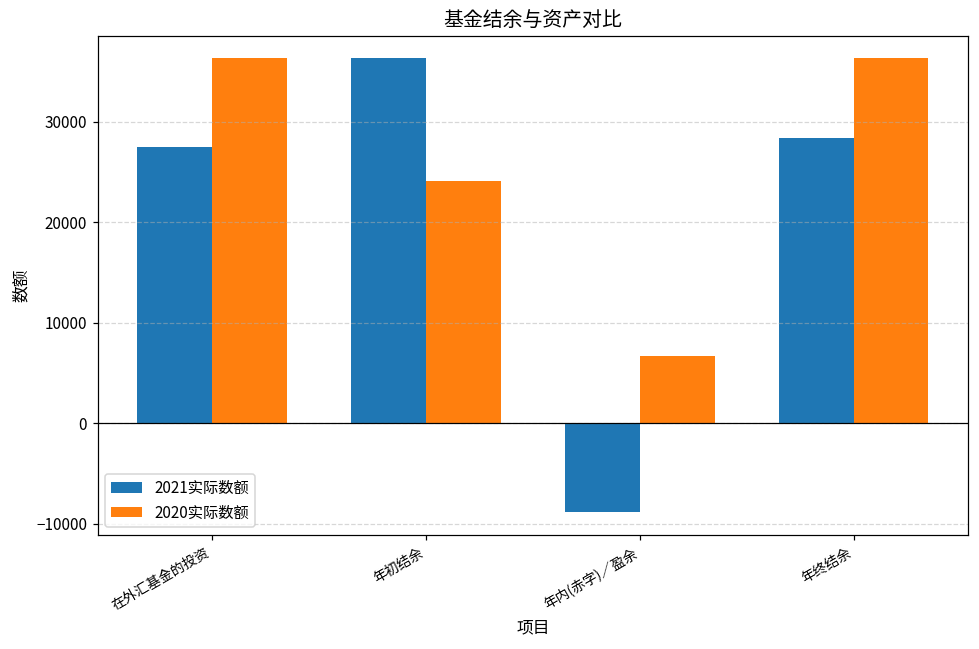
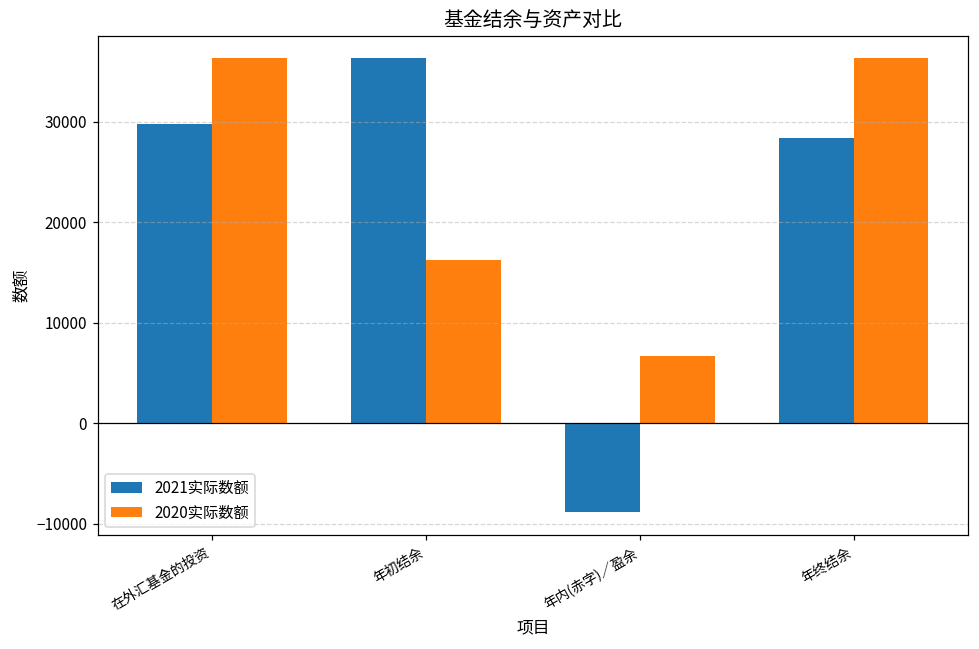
  {
    "2021实际数额": {
-     "在外汇基金的投资": 27000,
+     "在外汇基金的投资": 30000,
      "年初结余": 36000,
      "年内(赤字)／盈余": -9000,
      "年终结余": 28000
    },
    "2020实际数额": {
      "在外汇基金的投资": 36000,
-     "年初结余": 24000,
+     "年初结余": 16000,
      "年内(赤字)／盈余": 7000,
      "年终结余": 36000
    }
  }
